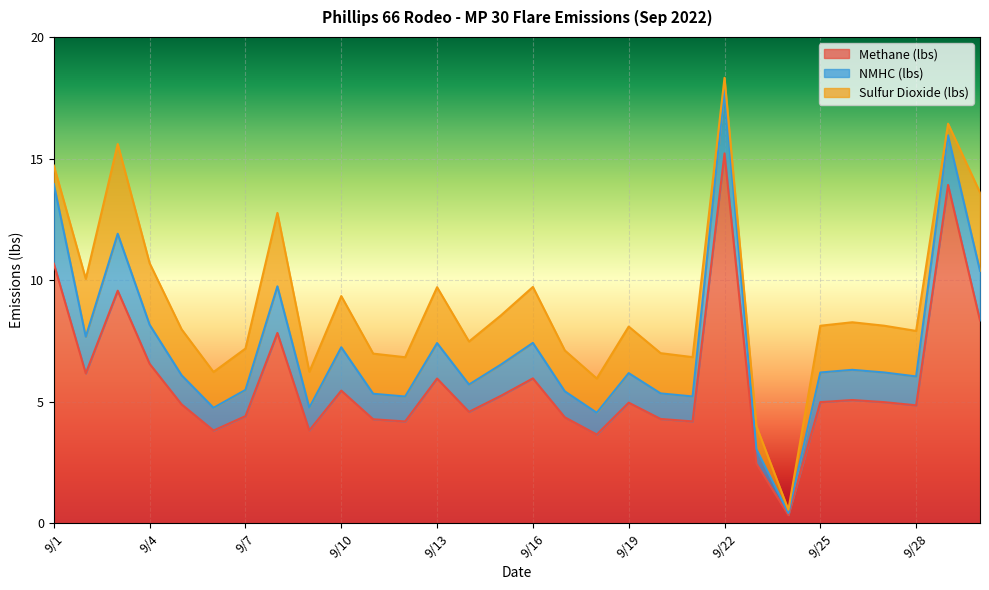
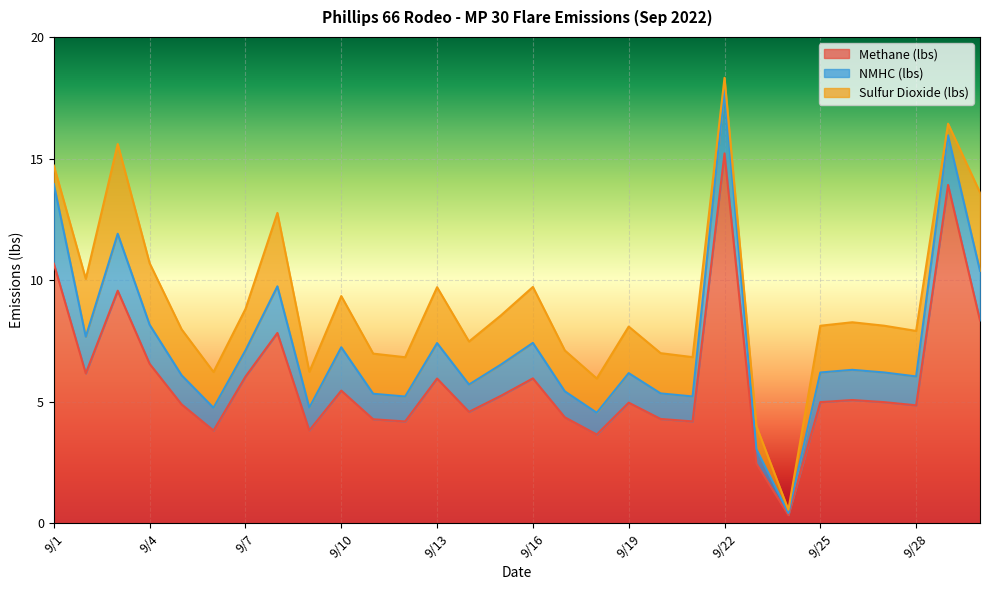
  {
    "Methane (lbs)": {
      "9/1": 10.7,
      "9/4": 6.6,
-     "9/7": 4.4,
+     "9/7": 6.0,
      "9/10": 5.5,
      "9/13": 6.0,
      "9/16": 6.0,
      "9/19": 5.0,
      "9/22": 15.2,
      "9/25": 5.0,
      "9/28": 4.9
    },
    "NMHC (lbs)": {
      "9/1": 3.3,
      "9/4": 1.6,
      "9/7": 1.1,
      "9/10": 1.8,
      "9/13": 1.5,
      "9/16": 1.5,
      "9/19": 1.2,
      "9/22": 2.6,
      "9/25": 1.2,
      "9/28": 1.2
    },
    "Sulfur Dioxide (lbs)": {
      "9/1": 0.8,
      "9/4": 2.5,
      "9/7": 1.7,
      "9/10": 2.1,
      "9/13": 2.3,
      "9/16": 2.3,
      "9/19": 1.9,
      "9/22": 0.5,
      "9/25": 1.9,
      "9/28": 1.9
    }
  }
